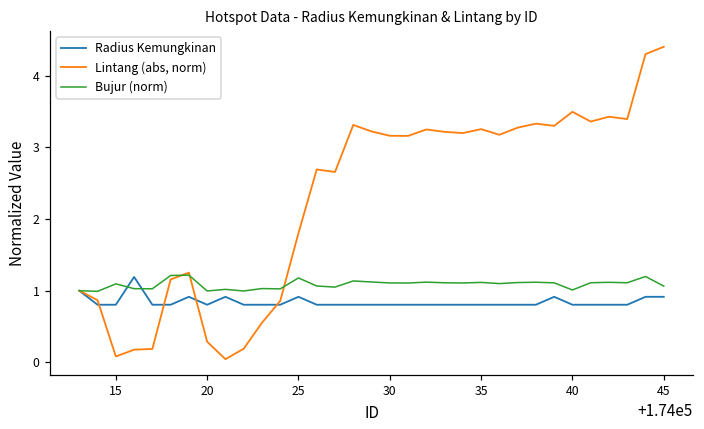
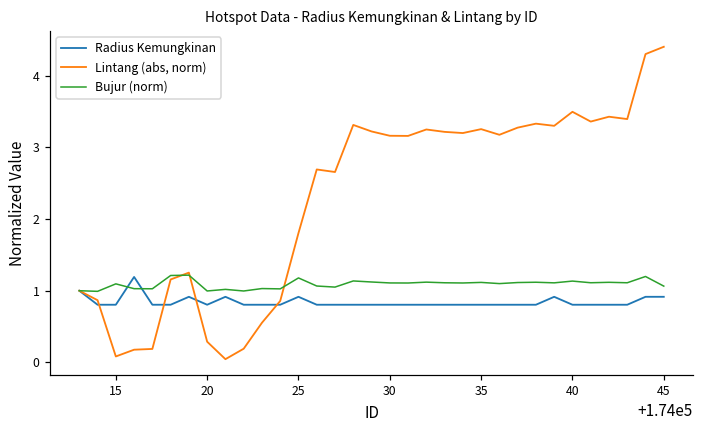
  {
    "Radius Kemungkinan": {
      "15": 0.8,
      "20": 0.8,
      "25": 0.9,
      "30": 0.8,
      "35": 0.8,
      "40": 0.8,
      "45": 0.9
    },
    "Lintang (abs, norm)": {
      "15": 0.1,
      "20": 0.3,
      "25": 1.8,
      "30": 3.2,
      "35": 3.3,
      "40": 3.5,
      "45": 4.4
    },
    "Bujur (norm)": {
      "15": 1.1,
      "20": 1.0,
      "25": 1.2,
      "30": 1.1,
      "35": 1.1,
-     "40": 1.0,
+     "40": 1.1,
      "45": 1.1
    }
  }
